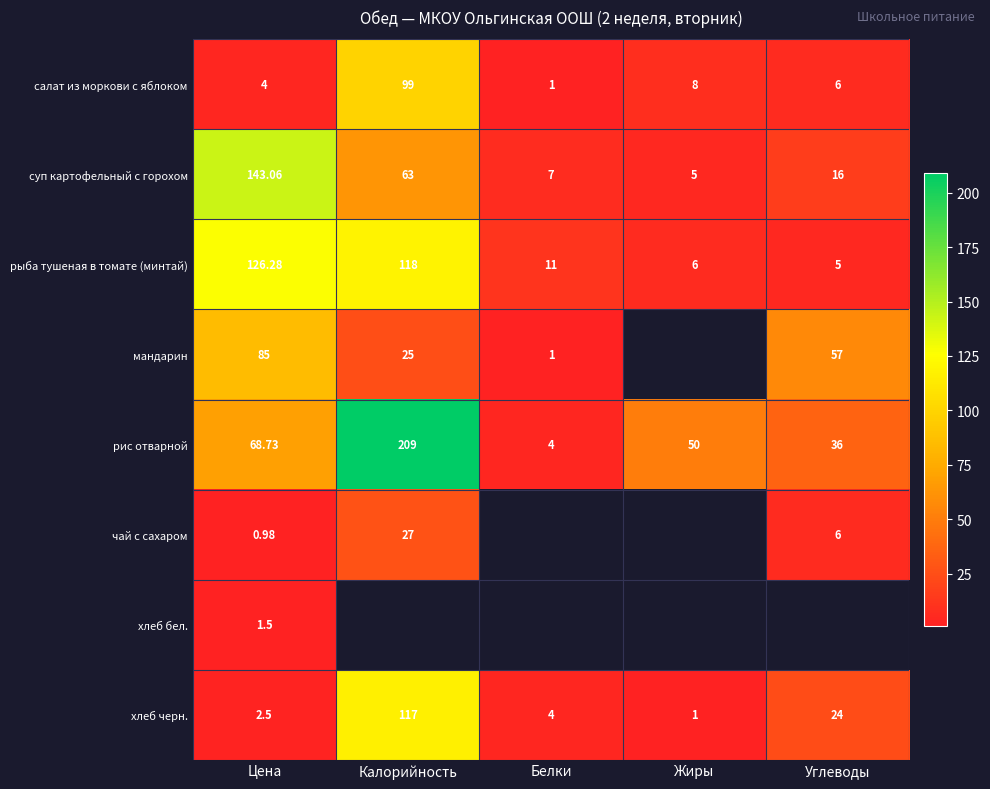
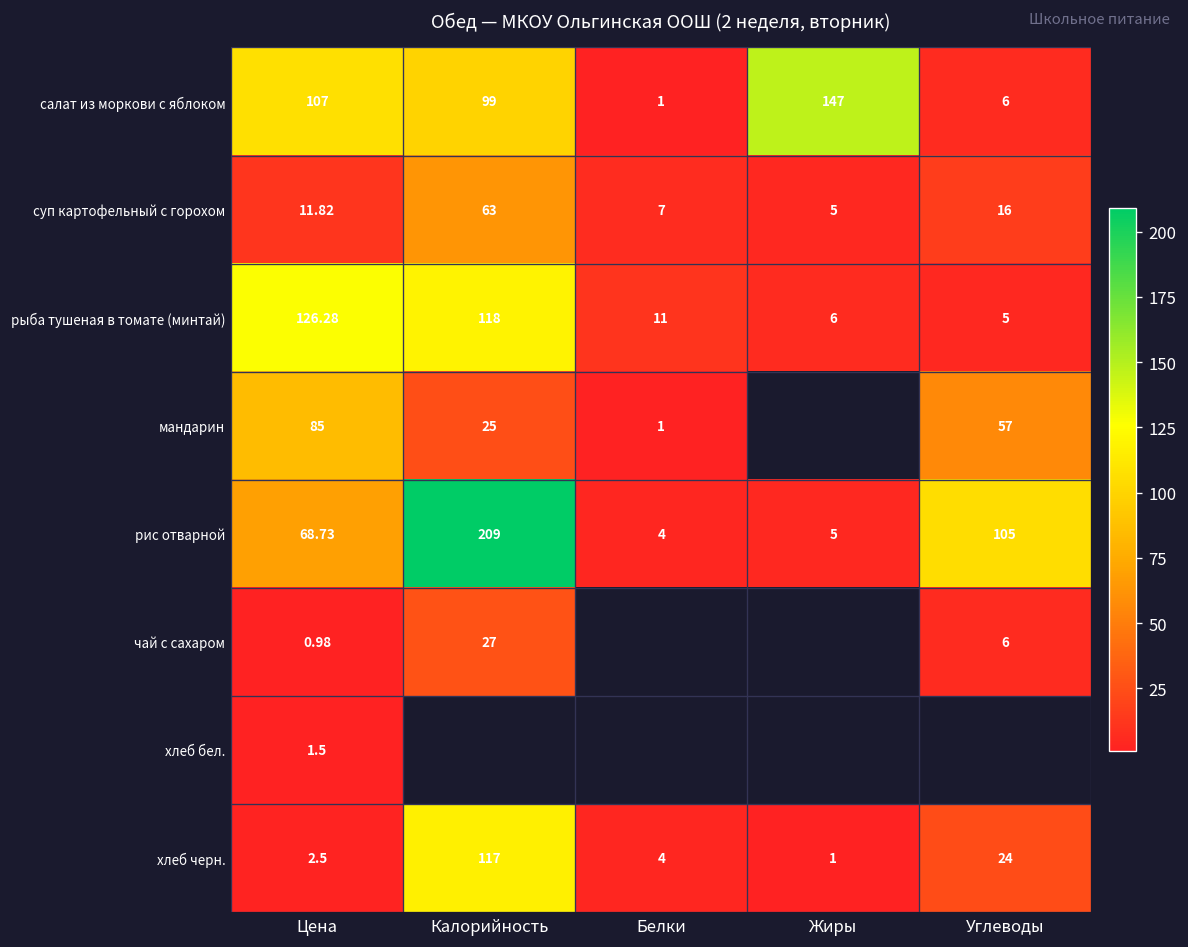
  {
    "салат из моркови с яблоком": {
-     "Цена": 4,
+     "Цена": 107,
      "Калорийность": 99,
      "Белки": 1,
-     "Жиры": 8,
+     "Жиры": 147,
      "Углеводы": 6
    },
    "суп картофельный с горохом": {
-     "Цена": 143.06,
+     "Цена": 11.82,
      "Калорийность": 63,
      "Белки": 7,
      "Жиры": 5,
      "Углеводы": 16
    },
    "рыба тушеная в томате (минтай)": {
      "Цена": 126.28,
      "Калорийность": 118,
      "Белки": 11,
      "Жиры": 6,
      "Углеводы": 5
    },
    "мандарин": {
      "Цена": 85,
      "Калорийность": 25,
      "Белки": 1,
      "Углеводы": 57
    },
    "рис отварной": {
      "Цена": 68.73,
      "Калорийность": 209,
      "Белки": 4,
-     "Жиры": 50,
-     "Углеводы": 36
+     "Жиры": 5,
+     "Углеводы": 105
    },
    "чай с сахаром": {
      "Цена": 0.98,
      "Калорийность": 27,
      "Углеводы": 6
    },
    "хлеб бел.": {
      "Цена": 1.5
    },
    "хлеб черн.": {
      "Цена": 2.5,
      "Калорийность": 117,
      "Белки": 4,
      "Жиры": 1,
      "Углеводы": 24
    }
  }
